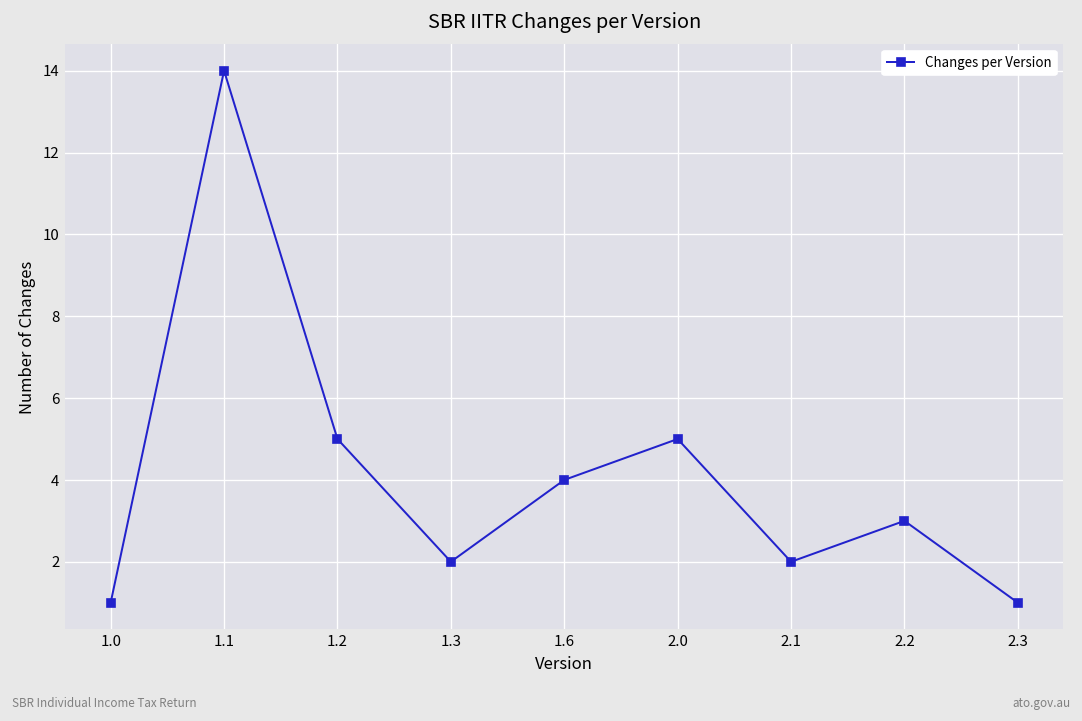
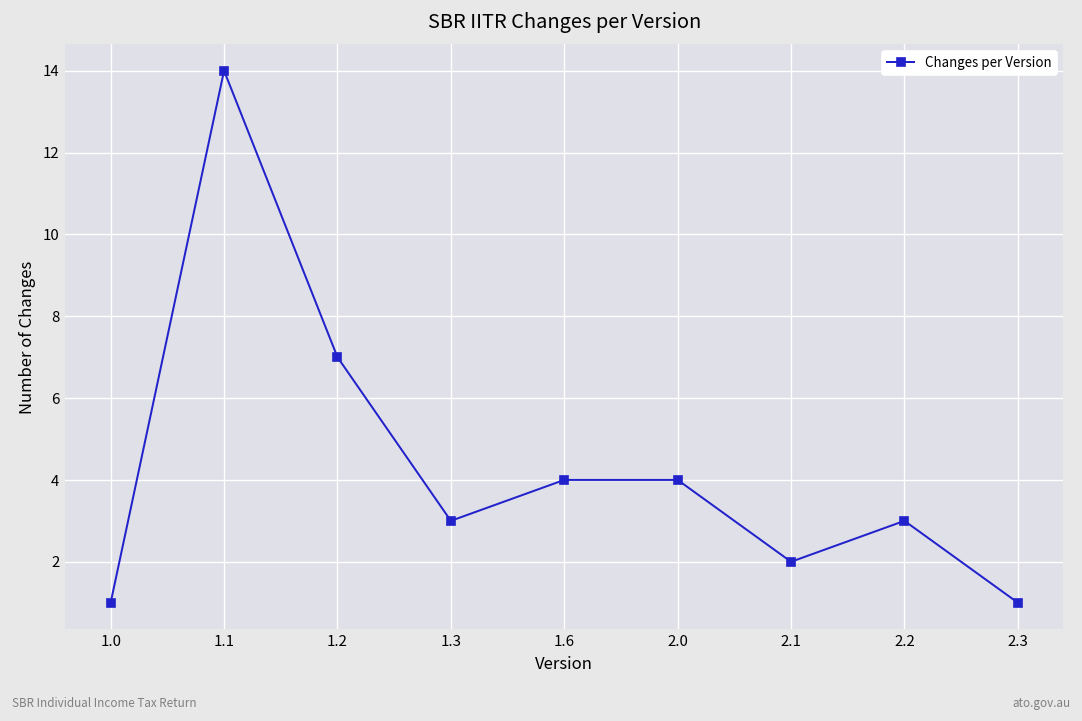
  {
    "1.0": 1,
    "1.1": 14,
-   "1.2": 5,
-   "1.3": 2,
+   "1.2": 7,
+   "1.3": 3,
    "1.6": 4,
-   "2.0": 5,
+   "2.0": 4,
    "2.1": 2,
    "2.2": 3,
    "2.3": 1
  }
